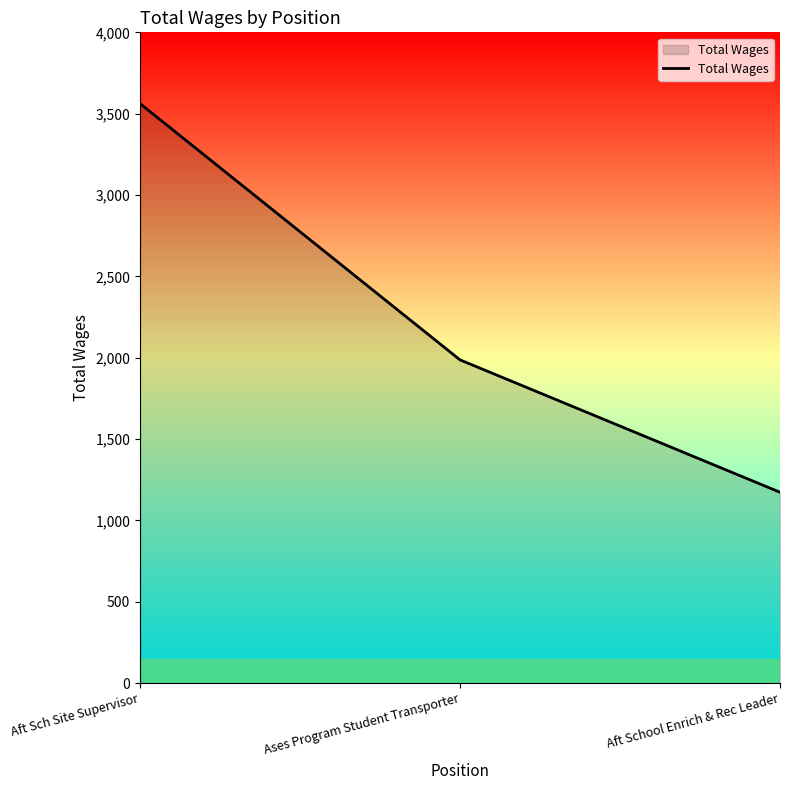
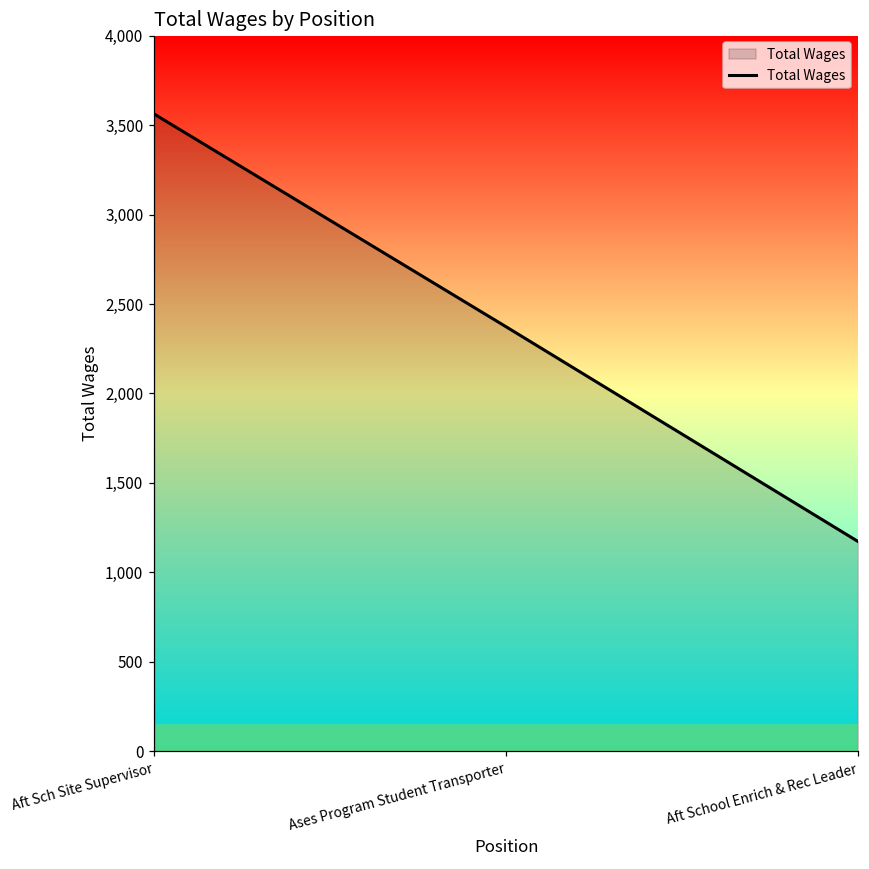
  {
    "Aft Sch Site Supervisor": "3,560",
-   "Ases Program Student Transporter": "1,990",
+   "Ases Program Student Transporter": "2,370",
    "Aft School Enrich & Rec Leader": "1,170"
  }
